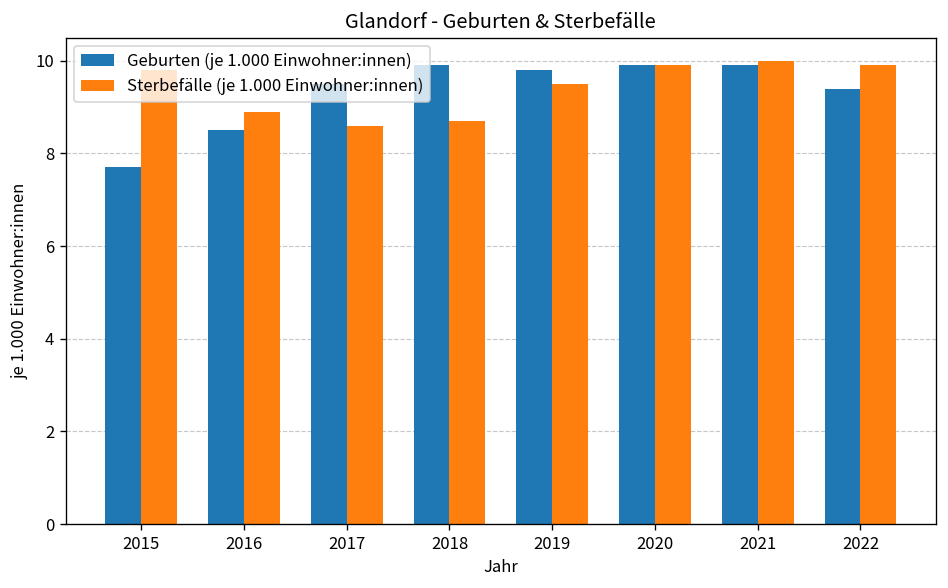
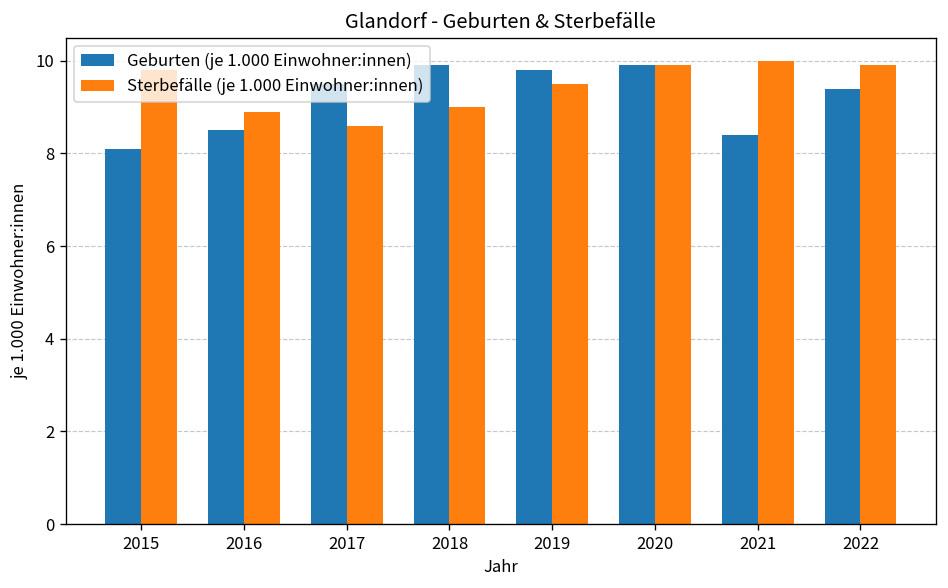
  {
    "Geburten (je 1.000 Einwohner:innen)": {
-     "2015": 7.7,
+     "2015": 8.1,
      "2016": 8.5,
      "2018": 9.9,
      "2019": 9.8,
      "2020": 9.9,
-     "2021": 9.9,
+     "2021": 8.4,
      "2022": 9.4
    },
    "Sterbefälle (je 1.000 Einwohner:innen)": {
      "2016": 8.9,
      "2017": 8.6,
-     "2018": 8.7,
+     "2018": 9.0,
      "2019": 9.5,
      "2020": 9.9,
      "2021": 10.0,
      "2022": 9.9
    }
  }
